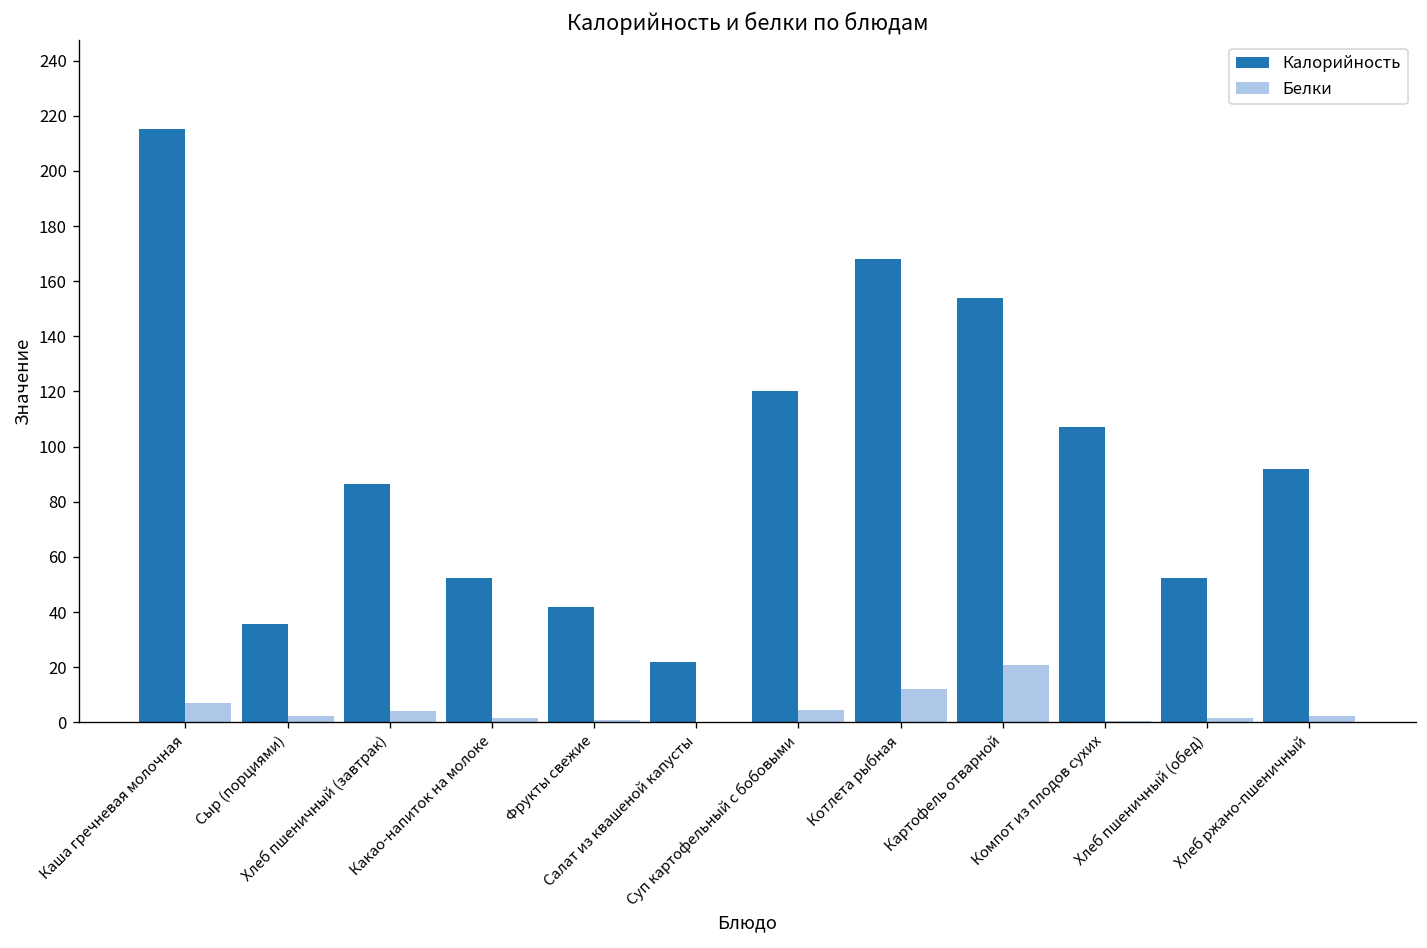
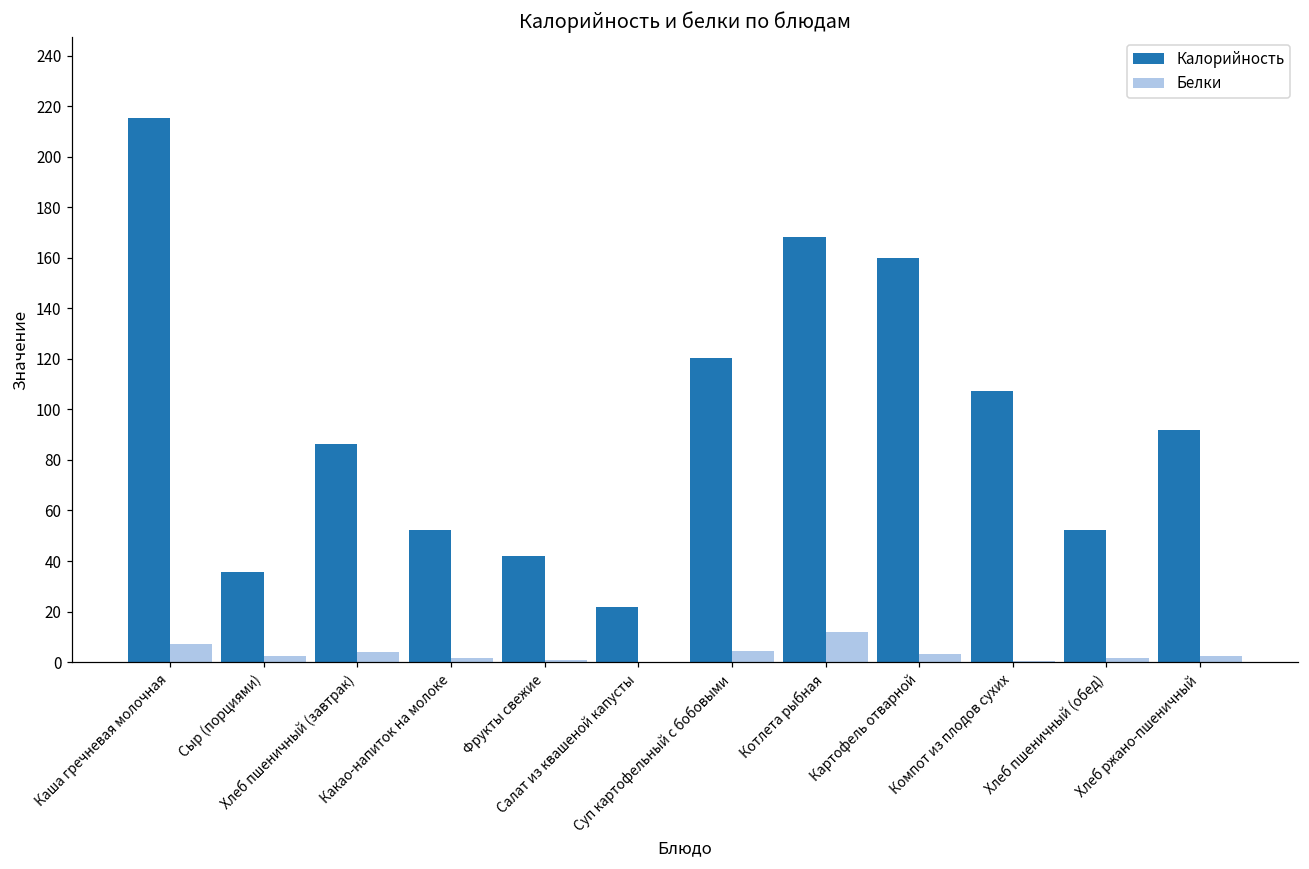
  {
    "Калорийность": {
      "Каша гречневая молочная": 215,
      "Сыр (порциями)": 36,
      "Хлеб пшеничный (завтрак)": 87,
      "Какао-напиток на молоке": 52,
      "Фрукты свежие": 42,
      "Салат из квашеной капусты": 22,
      "Суп картофельный с бобовыми": 120,
      "Котлета рыбная": 168,
-     "Картофель отварной": 154,
+     "Картофель отварной": 160,
      "Компот из плодов сухих": 107,
      "Хлеб пшеничный (обед)": 52,
      "Хлеб ржано-пшеничный": 92
    },
    "Белки": {
      "Каша гречневая молочная": 7,
      "Сыр (порциями)": 2,
      "Хлеб пшеничный (завтрак)": 4,
      "Какао-напиток на молоке": 2,
      "Салат из квашеной капусты": 0,
      "Суп картофельный с бобовыми": 4,
      "Котлета рыбная": 12,
-     "Картофель отварной": 21,
+     "Картофель отварной": 3,
      "Хлеб пшеничный (обед)": 2,
      "Хлеб ржано-пшеничный": 2
    }
  }
